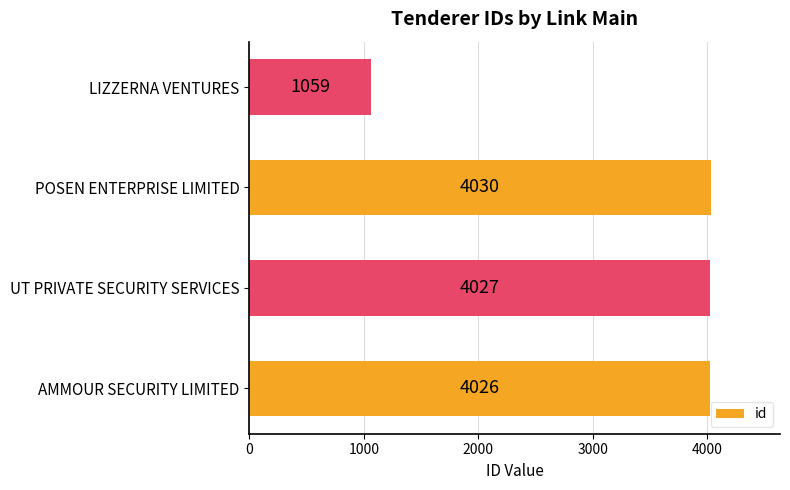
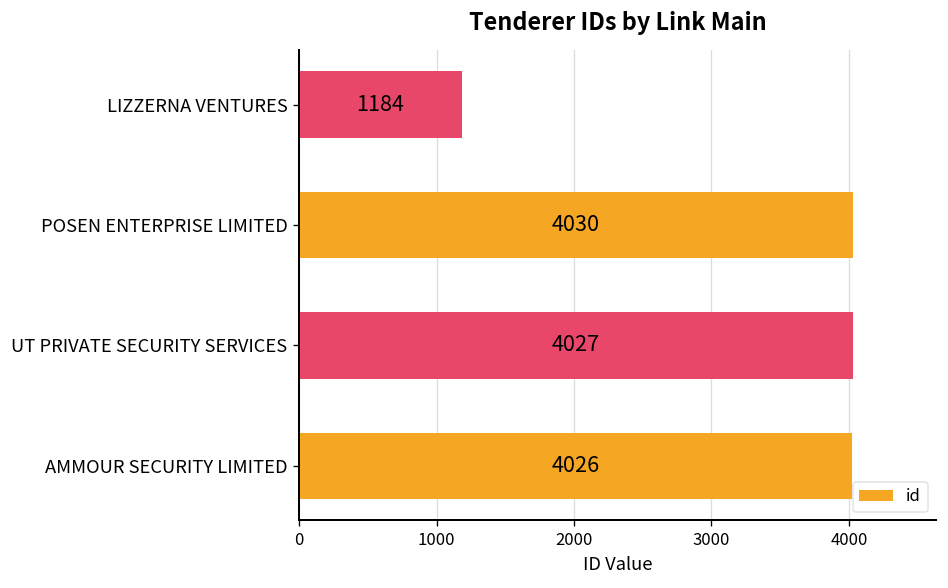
  {
-   "LIZZERNA VENTURES": 1059,
+   "LIZZERNA VENTURES": 1184,
    "POSEN ENTERPRISE LIMITED": 4030,
    "UT PRIVATE SECURITY SERVICES": 4027,
    "AMMOUR SECURITY LIMITED": 4026
  }
